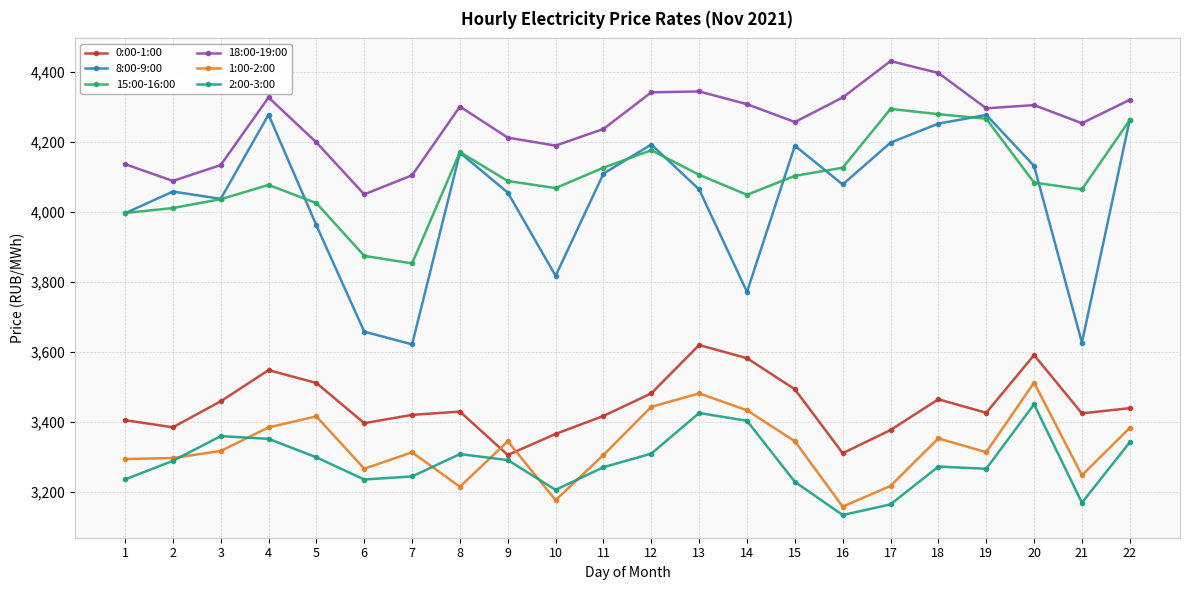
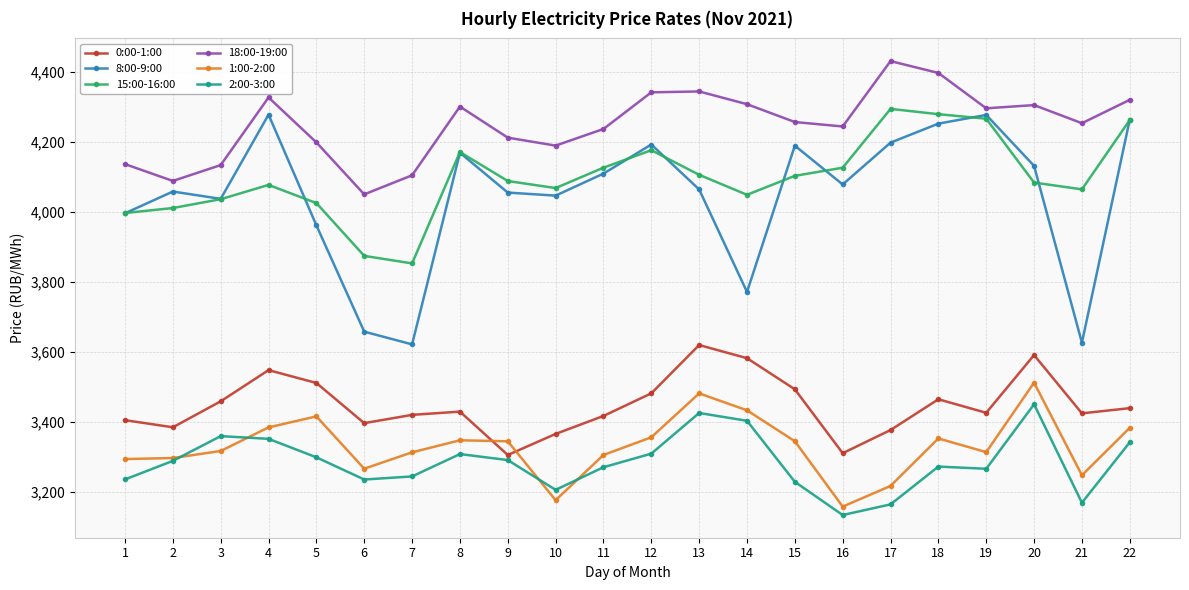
  {
    "0:00-1:00": {
      "1": "3,400",
      "2": "3,380",
      "3": "3,460",
      "4": "3,550",
      "5": "3,510",
      "6": "3,400",
      "7": "3,420",
      "8": "3,430",
      "9": "3,310",
      "10": "3,370",
      "11": "3,420",
      "12": "3,480",
      "13": "3,620",
      "14": "3,580",
      "15": "3,490",
      "16": "3,310",
      "17": "3,380",
      "18": "3,460",
      "19": "3,430",
      "20": "3,590",
      "21": "3,420",
      "22": "3,440"
    },
    "8:00-9:00": {
      "2": "4,060",
      "4": "4,280",
      "5": "3,960",
      "6": "3,660",
      "7": "3,620",
      "9": "4,060",
-     "10": "3,820",
+     "10": "4,050",
      "11": "4,110",
      "12": "4,190",
      "13": "4,060",
      "14": "3,770",
      "15": "4,190",
      "16": "4,080",
      "17": "4,200",
      "18": "4,250",
      "19": "4,280",
      "20": "4,130",
      "21": "3,630"
    },
    "18:00-19:00": {
      "1": "4,140",
      "2": "4,090",
      "3": "4,130",
      "4": "4,330",
      "5": "4,200",
      "6": "4,050",
      "7": "4,100",
      "8": "4,300",
      "9": "4,210",
      "10": "4,190",
      "11": "4,240",
      "12": "4,340",
      "13": "4,340",
      "14": "4,310",
      "15": "4,260",
-     "16": "4,330",
+     "16": "4,240",
      "17": "4,430",
      "18": "4,400",
      "19": "4,300",
      "20": "4,310",
      "21": "4,250",
      "22": "4,320"
    },
    "1:00-2:00": {
      "1": "3,290",
      "2": "3,300",
      "3": "3,320",
      "4": "3,380",
      "5": "3,420",
      "6": "3,270",
      "7": "3,310",
-     "8": "3,210",
+     "8": "3,350",
      "9": "3,340",
      "10": "3,180",
      "11": "3,310",
-     "12": "3,440",
+     "12": "3,360",
      "13": "3,480",
      "14": "3,430",
      "15": "3,340",
      "16": "3,160",
      "17": "3,220",
      "18": "3,350",
      "19": "3,310",
      "20": "3,510",
      "21": "3,250",
      "22": "3,380"
    }
  }
